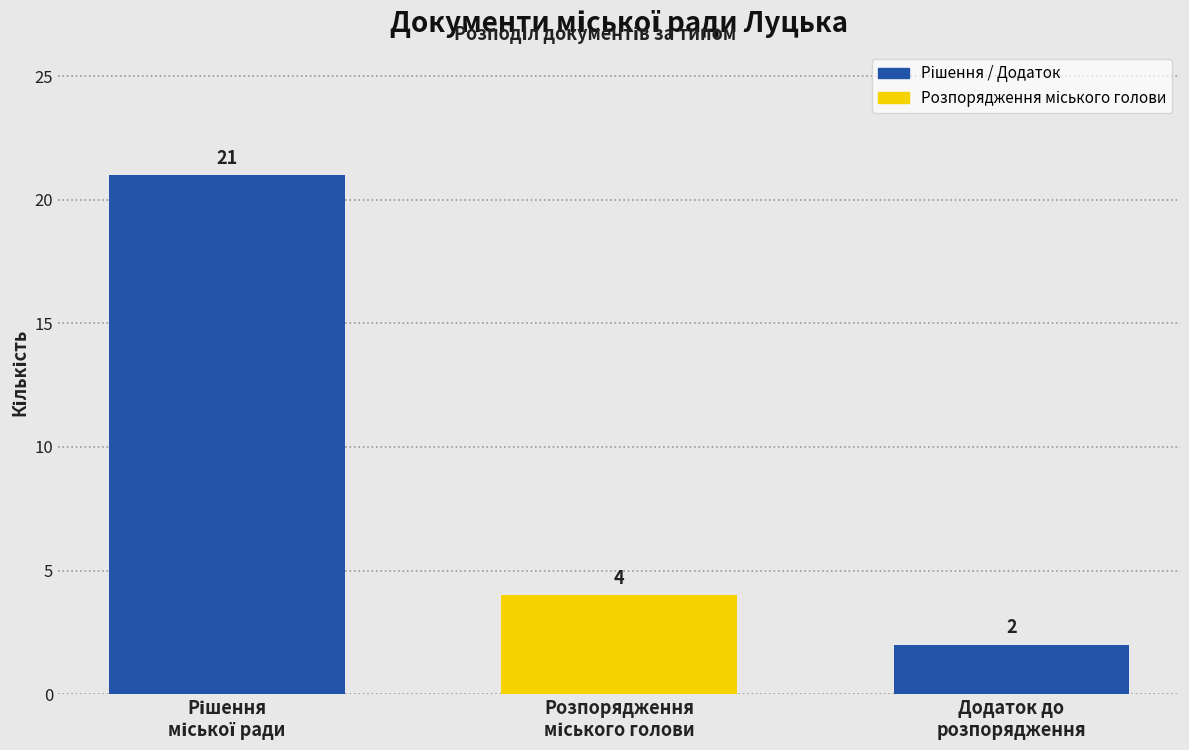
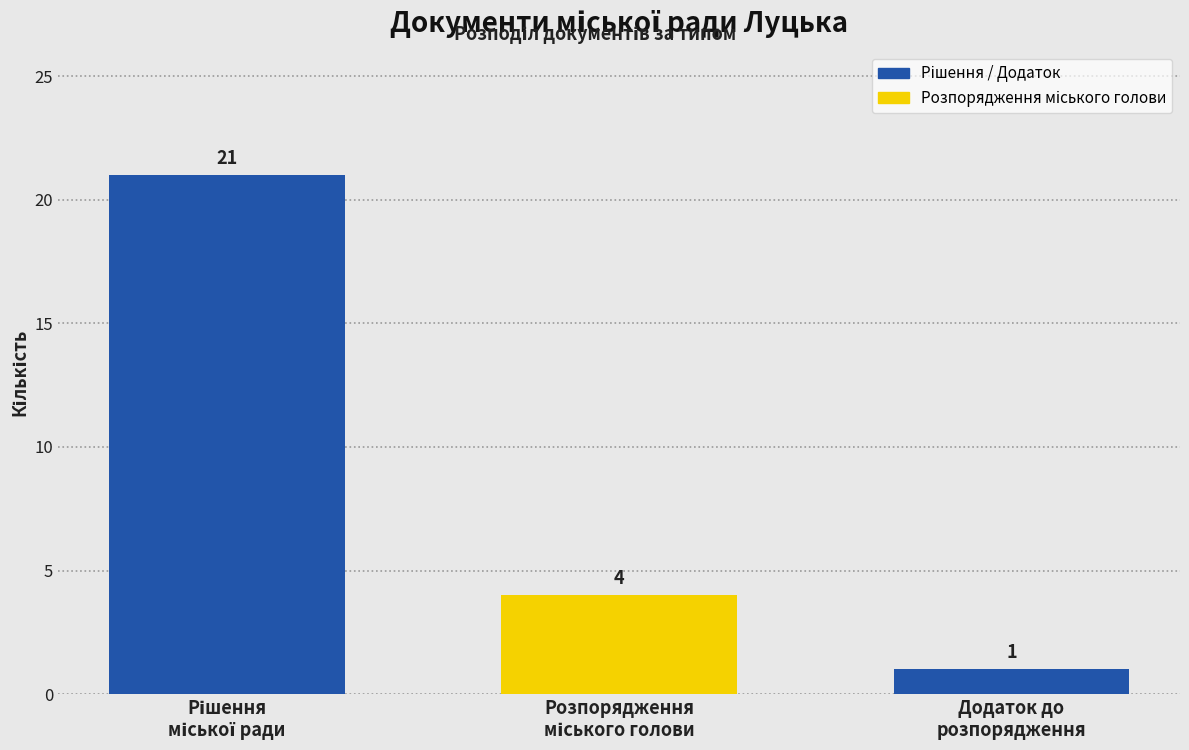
  {
    "Рішення міської ради": 21,
    "Розпорядження міського голови": 4,
-   "Додаток до розпорядження": 2
+   "Додаток до розпорядження": 1
  }
